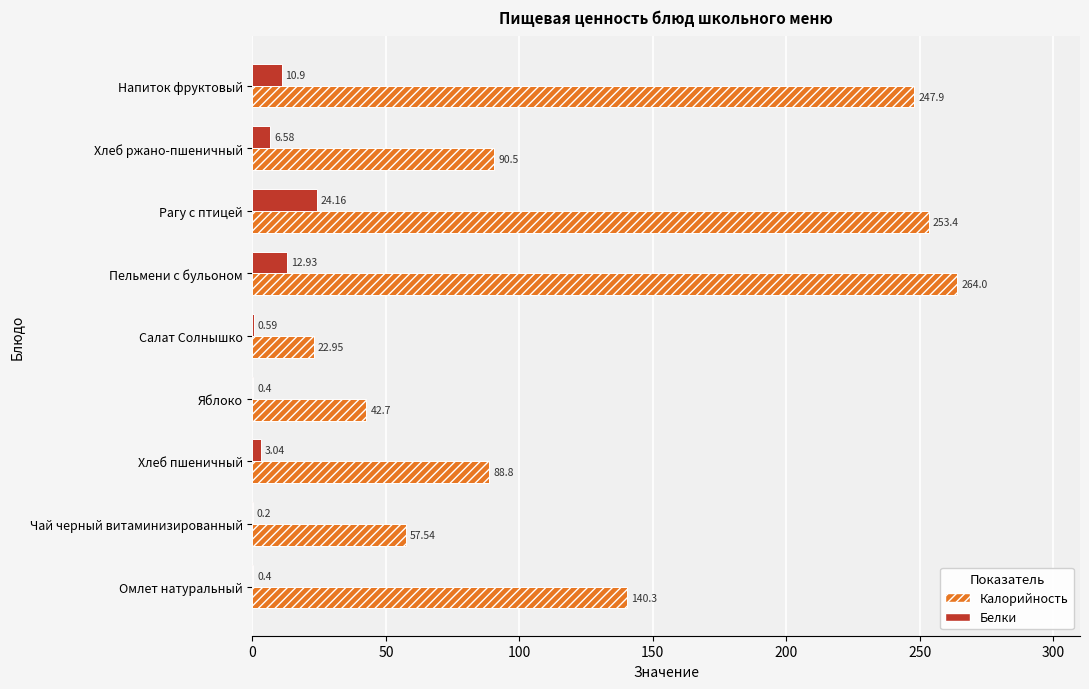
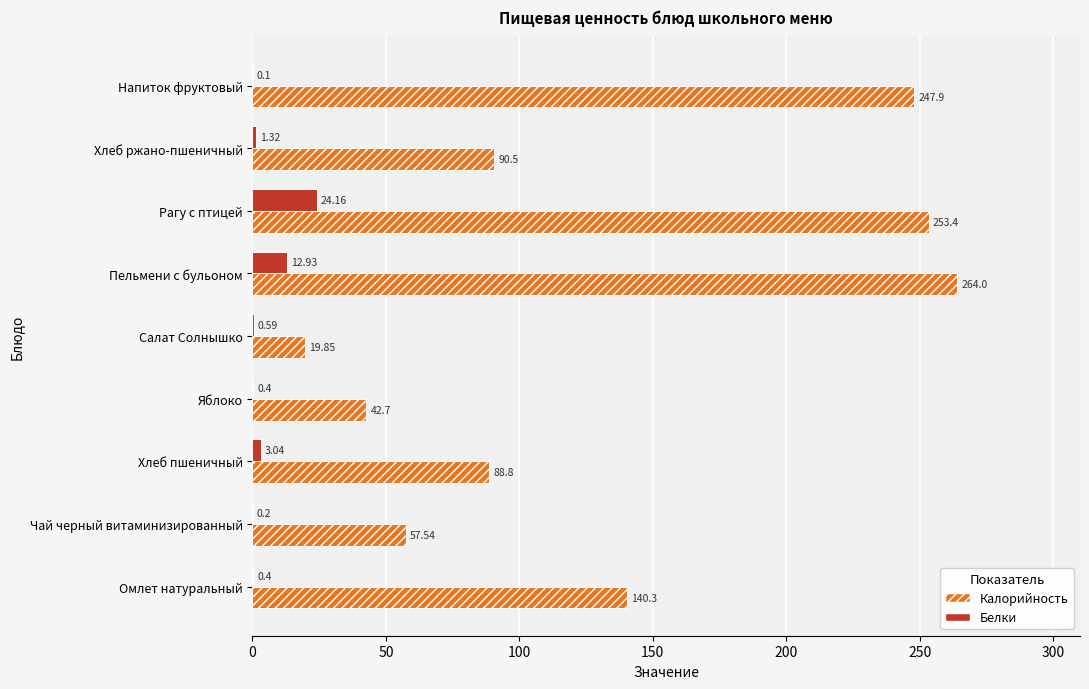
  {
    "Калорийность": {
      "Напиток фруктовый": 247.9,
      "Хлеб ржано-пшеничный": 90.5,
      "Рагу с птицей": 253.4,
      "Пельмени с бульоном": 264.0,
-     "Салат Солнышко": 22.95,
+     "Салат Солнышко": 19.85,
      "Яблоко": 42.7,
      "Хлеб пшеничный": 88.8,
      "Чай черный витаминизированный": 57.54,
      "Омлет натуральный": 140.3
    },
    "Белки": {
-     "Напиток фруктовый": 10.9,
-     "Хлеб ржано-пшеничный": 6.58,
+     "Напиток фруктовый": 0.1,
+     "Хлеб ржано-пшеничный": 1.32,
      "Рагу с птицей": 24.16,
      "Пельмени с бульоном": 12.93,
      "Салат Солнышко": 0.59,
      "Яблоко": 0.4,
      "Хлеб пшеничный": 3.04,
      "Чай черный витаминизированный": 0.2,
      "Омлет натуральный": 0.4
    }
  }
